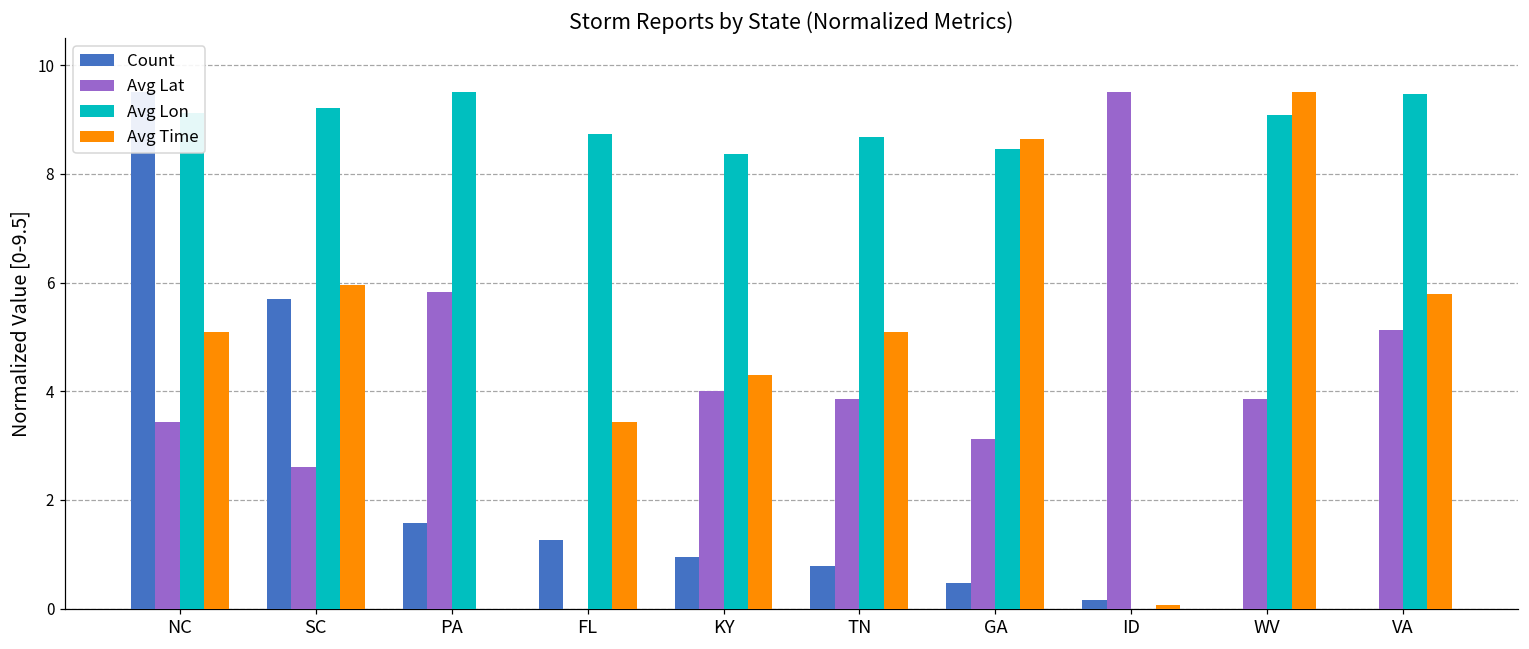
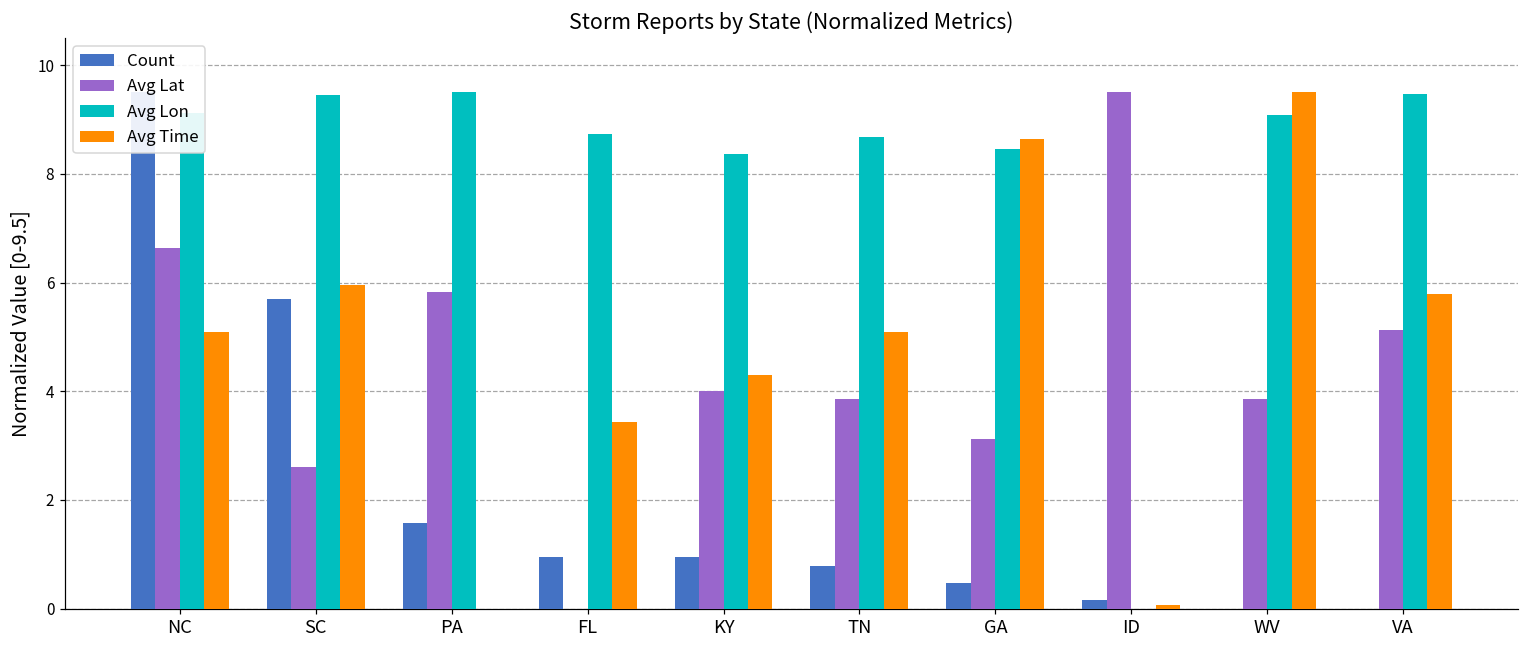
  {
    "Count": {
      "SC": 5.7,
      "PA": 1.6,
-     "FL": 1.3,
+     "FL": 1.0,
      "KY": 1.0,
      "TN": 0.8,
      "GA": 0.5,
      "ID": 0.2,
      "WV": 0.0,
      "VA": 0.0
    },
    "Avg Lat": {
-     "NC": 3.4,
+     "NC": 6.6,
      "SC": 2.6,
      "PA": 5.8,
      "FL": 0.0,
      "KY": 4.0,
      "TN": 3.9,
      "GA": 3.1,
      "ID": 9.5,
      "WV": 3.9,
      "VA": 5.1
    },
    "Avg Lon": {
-     "SC": 9.2,
+     "SC": 9.5,
      "PA": 9.5,
      "FL": 8.7,
      "KY": 8.4,
      "TN": 8.7,
      "GA": 8.5,
      "ID": 0.0,
      "WV": 9.1,
      "VA": 9.5
    },
    "Avg Time": {
      "NC": 5.1,
      "SC": 6.0,
      "PA": 0.0,
      "FL": 3.4,
      "KY": 4.3,
      "TN": 5.1,
      "GA": 8.6,
      "ID": 0.1,
      "WV": 9.5,
      "VA": 5.8
    }
  }
